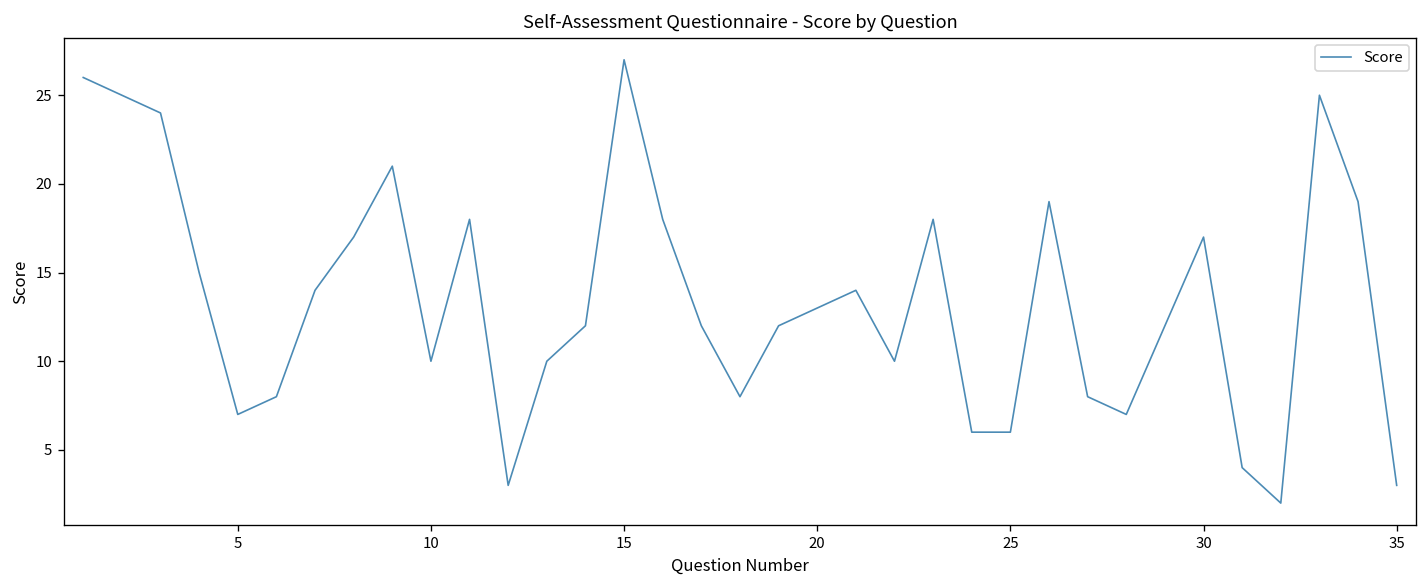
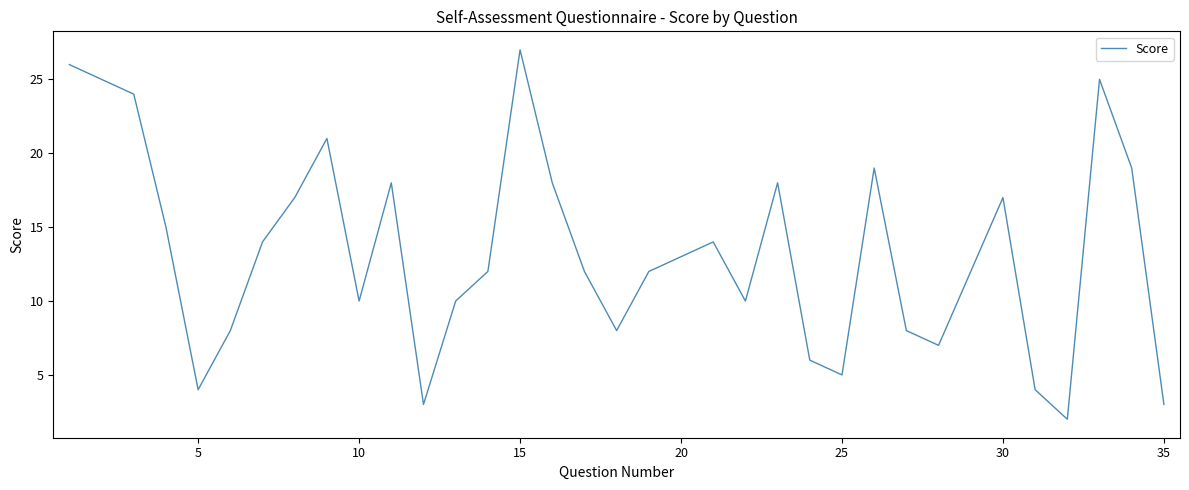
  {
-   "5": 7,
+   "5": 4,
    "10": 10,
    "15": 27,
    "20": 13,
-   "25": 6,
+   "25": 5,
    "30": 17,
    "35": 3
  }
